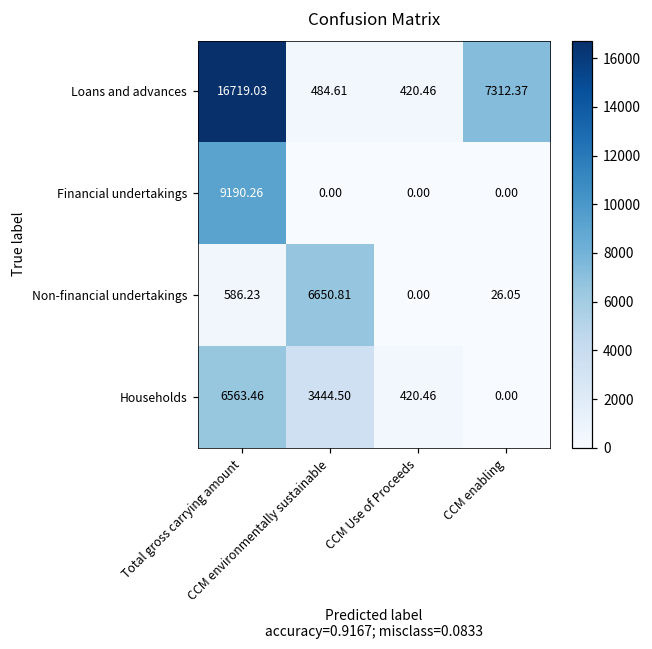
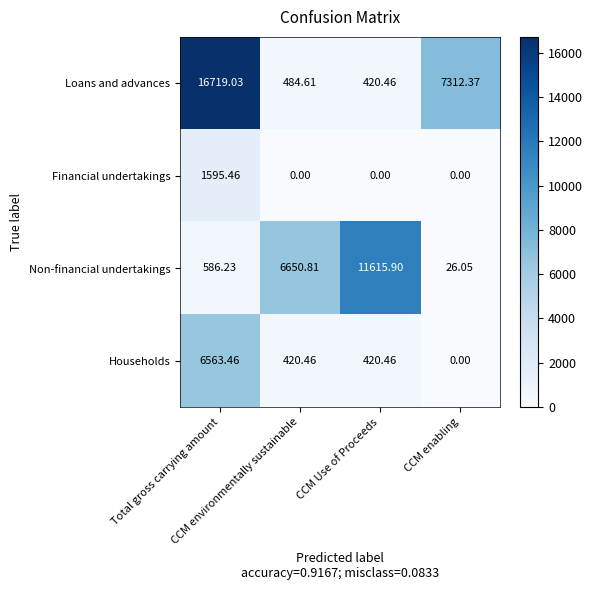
  {
    "Loans and advances": {
      "Total gross carrying amount": 16719.03,
      "CCM environmentally sustainable": 484.61,
      "CCM Use of Proceeds": 420.46,
      "CCM enabling": 7312.37
    },
    "Financial undertakings": {
-     "Total gross carrying amount": 9190.26,
+     "Total gross carrying amount": 1595.46,
      "CCM environmentally sustainable": 0.00,
      "CCM Use of Proceeds": 0.00,
      "CCM enabling": 0.00
    },
    "Non-financial undertakings": {
      "Total gross carrying amount": 586.23,
      "CCM environmentally sustainable": 6650.81,
-     "CCM Use of Proceeds": 0.00,
+     "CCM Use of Proceeds": 11615.90,
      "CCM enabling": 26.05
    },
    "Households": {
      "Total gross carrying amount": 6563.46,
-     "CCM environmentally sustainable": 3444.50,
+     "CCM environmentally sustainable": 420.46,
      "CCM Use of Proceeds": 420.46,
      "CCM enabling": 0.00
    }
  }
